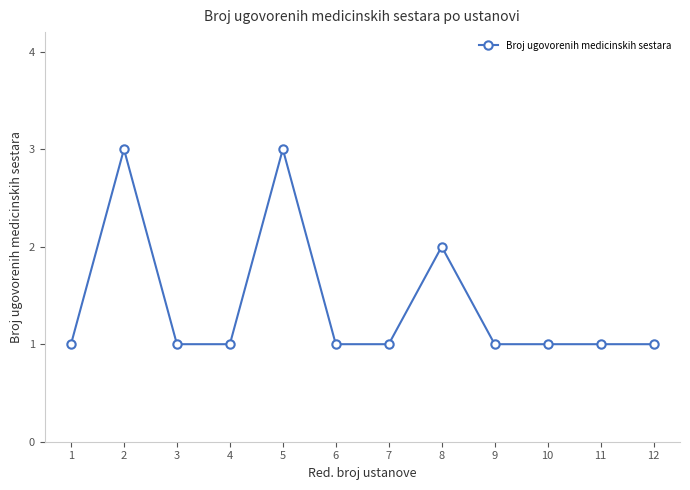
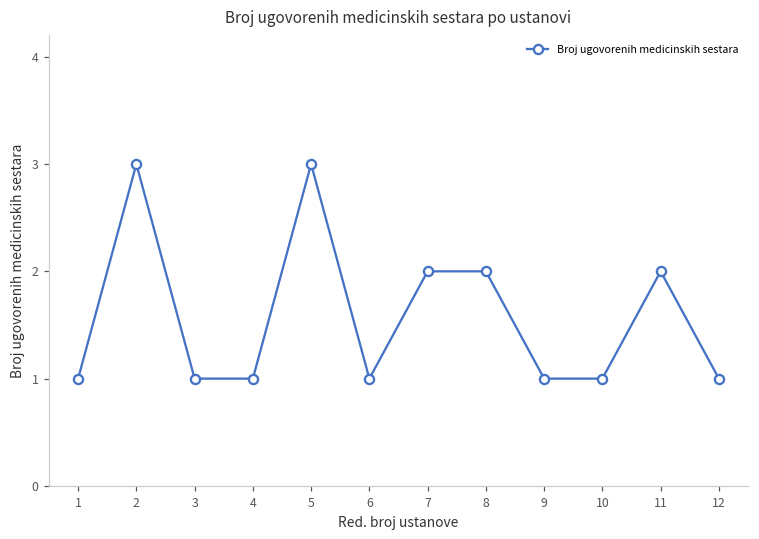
  {
    "1": 1,
    "2": 3,
    "3": 1,
    "4": 1,
    "5": 3,
    "6": 1,
-   "7": 1,
+   "7": 2,
    "8": 2,
    "9": 1,
    "10": 1,
-   "11": 1,
+   "11": 2,
    "12": 1
  }
